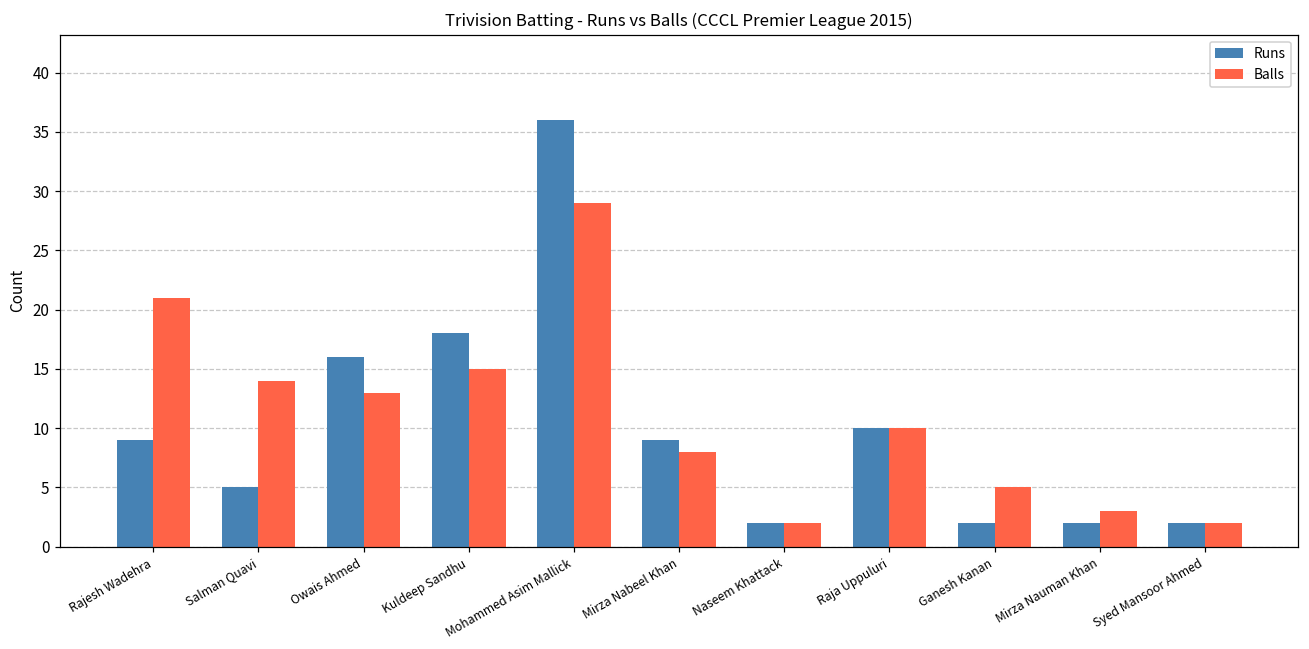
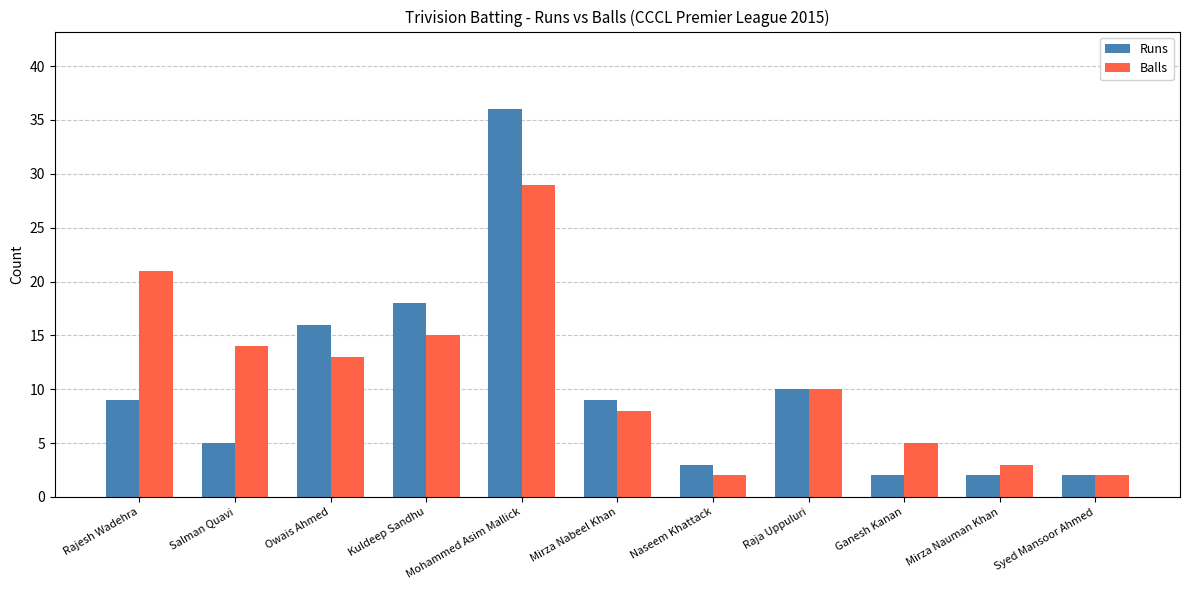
  {
    "Runs": {
      "Rajesh Wadehra": 9,
      "Salman Quavi": 5,
      "Owais Ahmed": 16,
      "Kuldeep Sandhu": 18,
      "Mohammed Asim Mallick": 36,
      "Mirza Nabeel Khan": 9,
-     "Naseem Khattack": 2,
+     "Naseem Khattack": 3,
      "Raja Uppuluri": 10,
      "Ganesh Kanan": 2,
      "Mirza Nauman Khan": 2,
      "Syed Mansoor Ahmed": 2
    },
    "Balls": {
      "Rajesh Wadehra": 21,
      "Salman Quavi": 14,
      "Owais Ahmed": 13,
      "Kuldeep Sandhu": 15,
      "Mohammed Asim Mallick": 29,
      "Mirza Nabeel Khan": 8,
      "Naseem Khattack": 2,
      "Raja Uppuluri": 10,
      "Ganesh Kanan": 5,
      "Mirza Nauman Khan": 3,
      "Syed Mansoor Ahmed": 2
    }
  }
